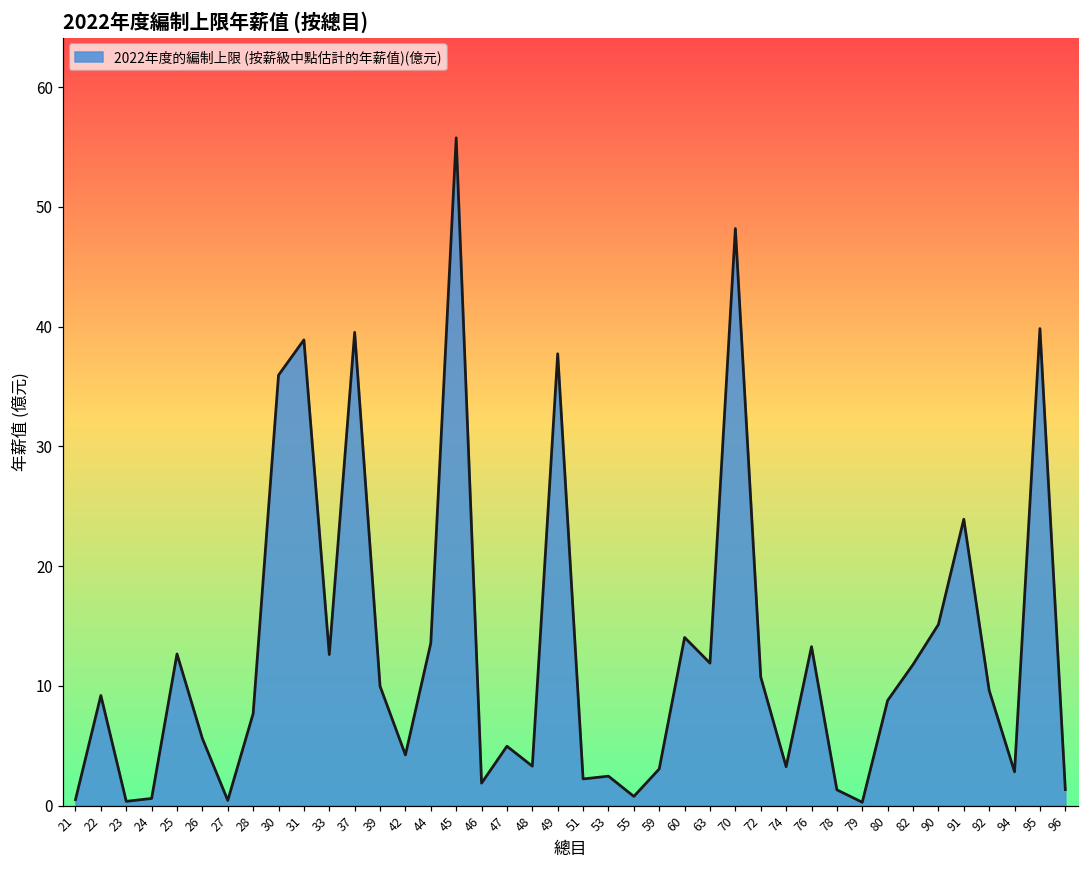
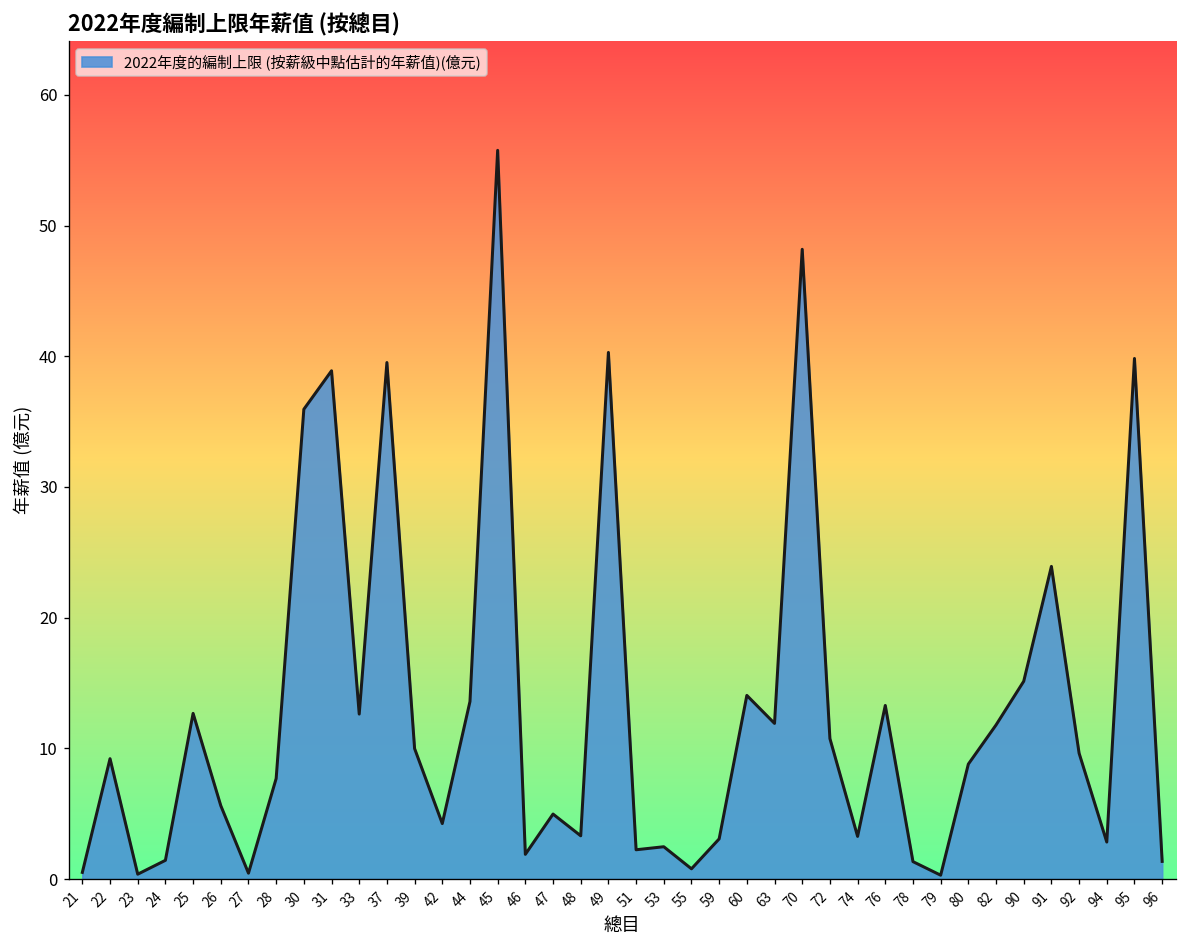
  {
    "21": 0.5,
    "22": 9.2,
    "23": 0.4,
-   "24": 0.6,
+   "24": 1.4,
    "25": 12.7,
    "26": 5.6,
    "27": 0.4,
    "28": 7.7,
    "30": 35.9,
    "31": 38.9,
    "33": 12.6,
    "37": 39.5,
    "39": 10.0,
    "42": 4.2,
    "44": 13.6,
    "45": 55.8,
    "46": 1.9,
    "47": 5.0,
    "48": 3.3,
-   "49": 37.7,
+   "49": 40.3,
    "51": 2.2,
    "53": 2.5,
    "55": 0.8,
    "59": 3.1,
    "60": 14.1,
    "63": 11.9,
    "70": 48.2,
    "72": 10.7,
    "74": 3.3,
    "76": 13.3,
    "78": 1.3,
    "79": 0.3,
    "80": 8.8,
    "82": 11.8,
    "90": 15.1,
    "91": 23.9,
    "92": 9.6,
    "94": 2.8,
    "95": 39.8,
    "96": 1.3
  }
